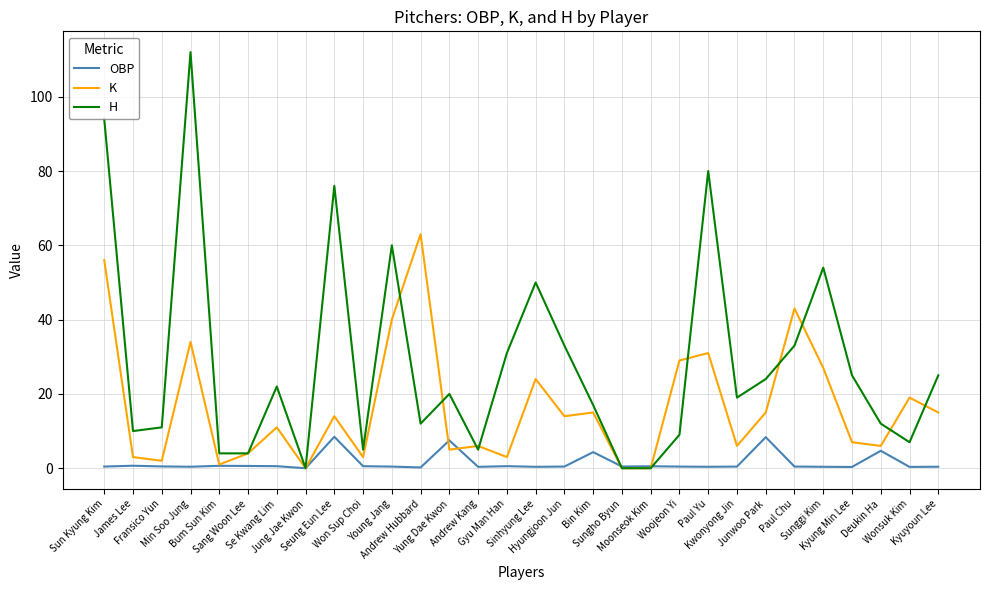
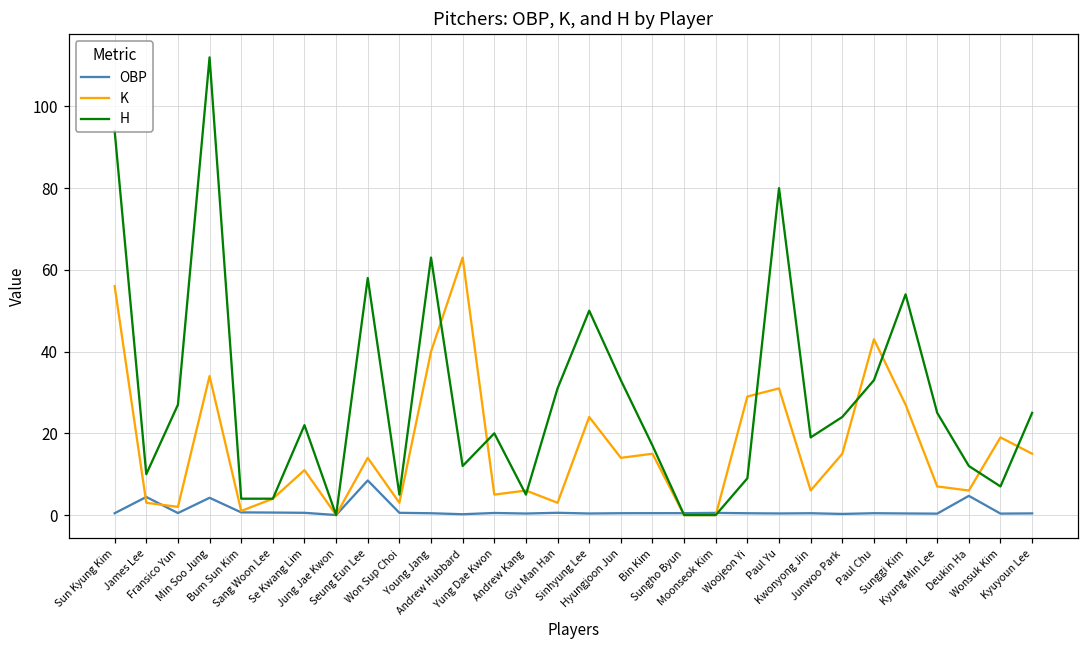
  {
    "OBP": {
      "Sun Kyung Kim": 0,
-     "James Lee": 1,
+     "James Lee": 4,
      "Fransico Yun": 0,
-     "Min Soo Jung": 0,
+     "Min Soo Jung": 4,
      "Sang Woon Lee": 1,
      "Se Kwang Lim": 1,
      "Seung Eun Lee": 8,
      "Won Sup Choi": 1,
      "Young Jang": 0,
      "Andrew Hubbard": 0,
-     "Yung Dae Kwon": 7,
+     "Yung Dae Kwon": 1,
      "Andrew Kang": 0,
      "Gyu Man Han": 1,
      "Sinhyung Lee": 0,
      "Hyungjoon Jun": 0,
-     "Bin Kim": 4,
+     "Bin Kim": 0,
      "Woojeon Yi": 0,
      "Paul Yu": 0,
      "Kwonyong Jin": 0,
-     "Junwoo Park": 8,
+     "Junwoo Park": 0,
      "Paul Chu": 0,
      "Sunggi Kim": 0,
      "Kyung Min Lee": 0,
      "Deukin Ha": 5,
      "Wonsuk Kim": 0,
      "Kyuyoun Lee": 0
    },
    "K": {
      "Sun Kyung Kim": 56,
      "James Lee": 3,
      "Fransico Yun": 2,
      "Min Soo Jung": 34,
      "Se Kwang Lim": 11,
      "Seung Eun Lee": 14,
      "Won Sup Choi": 3,
      "Young Jang": 40,
      "Andrew Hubbard": 63,
      "Yung Dae Kwon": 5,
      "Andrew Kang": 6,
      "Gyu Man Han": 3,
      "Sinhyung Lee": 24,
      "Hyungjoon Jun": 14,
      "Bin Kim": 15,
      "Woojeon Yi": 29,
      "Paul Yu": 31,
      "Kwonyong Jin": 6,
      "Junwoo Park": 15,
      "Paul Chu": 43,
      "Sunggi Kim": 27,
      "Kyung Min Lee": 7,
      "Deukin Ha": 6,
      "Wonsuk Kim": 19,
      "Kyuyoun Lee": 15
    },
    "H": {
      "James Lee": 10,
-     "Fransico Yun": 11,
+     "Fransico Yun": 27,
      "Min Soo Jung": 112,
      "Bum Sun Kim": 4,
      "Se Kwang Lim": 22,
-     "Seung Eun Lee": 76,
+     "Seung Eun Lee": 58,
      "Won Sup Choi": 5,
-     "Young Jang": 60,
+     "Young Jang": 63,
      "Andrew Hubbard": 12,
      "Yung Dae Kwon": 20,
      "Andrew Kang": 5,
      "Gyu Man Han": 31,
      "Sinhyung Lee": 50,
      "Hyungjoon Jun": 33,
      "Bin Kim": 17,
      "Woojeon Yi": 9,
      "Paul Yu": 80,
      "Kwonyong Jin": 19,
      "Junwoo Park": 24,
      "Paul Chu": 33,
      "Sunggi Kim": 54,
      "Kyung Min Lee": 25,
      "Deukin Ha": 12,
      "Wonsuk Kim": 7,
      "Kyuyoun Lee": 25
    }
  }
